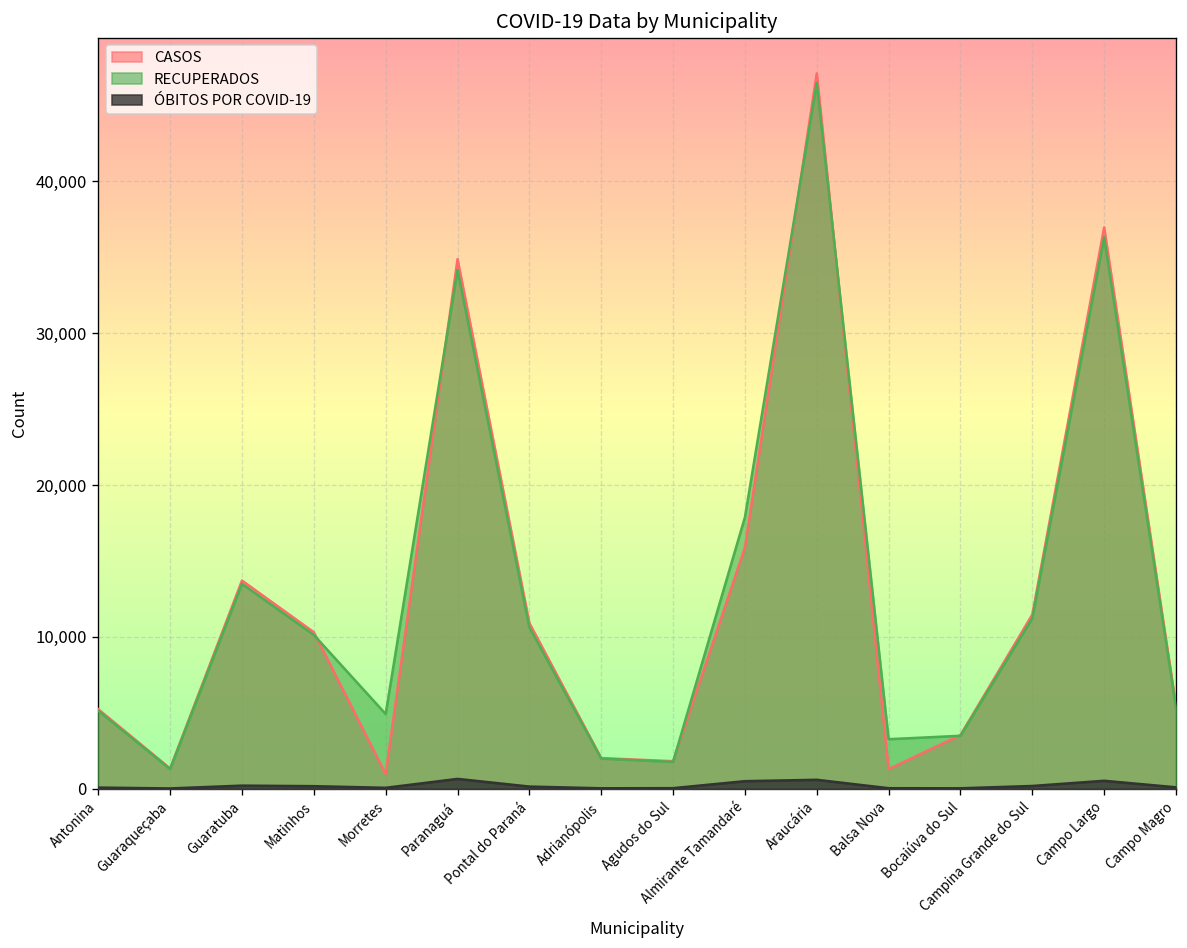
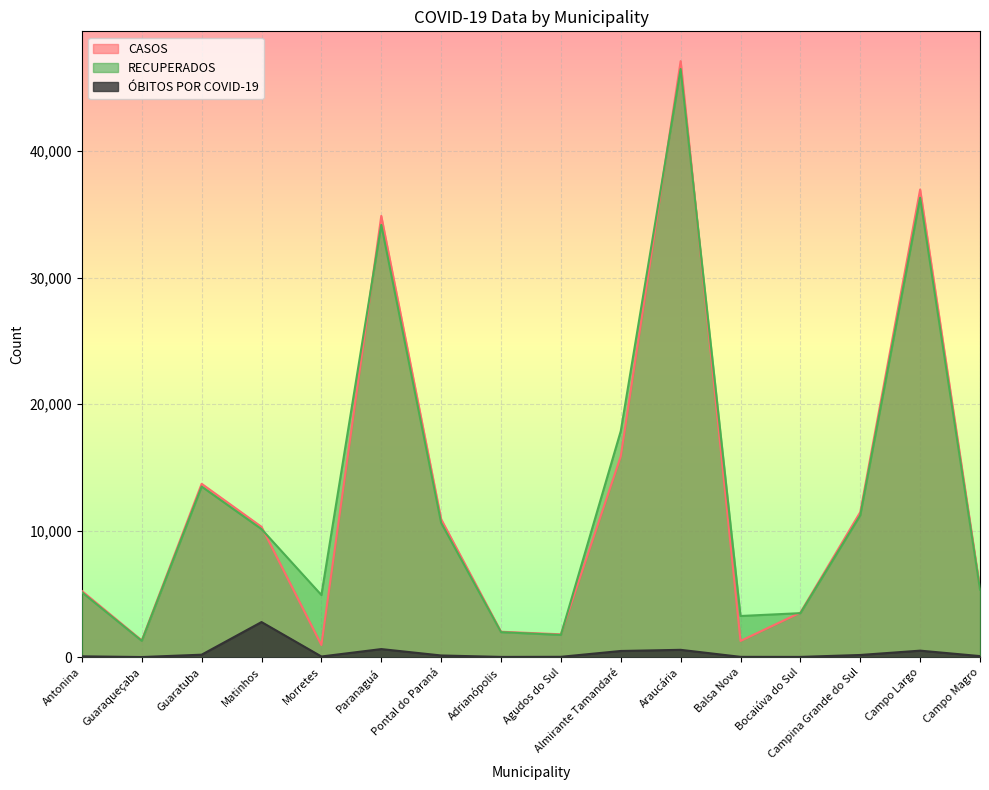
  {
    "CASOS": {
      "Guaratuba": "13,700",
      "Morretes": "1,000",
      "Paranaguá": "34,900",
      "Pontal do Paraná": "10,900",
      "Almirante Tamandaré": "15,900",
      "Araucária": "47,100",
      "Balsa Nova": "1,300",
      "Campina Grande do Sul": "11,500",
      "Campo Largo": "37,000"
    },
    "RECUPERADOS": {
      "Guaratuba": "13,500",
      "Morretes": "4,900",
      "Paranaguá": "34,200",
      "Pontal do Paraná": "10,600",
      "Almirante Tamandaré": "17,900",
      "Araucária": "46,500",
      "Balsa Nova": "3,300",
      "Campina Grande do Sul": "11,200",
      "Campo Largo": "36,300"
    },
    "ÓBITOS POR COVID-19": {
      "Antonina": "100",
      "Guaraqueçaba": "0",
      "Guaratuba": "200",
-     "Matinhos": "200",
+     "Matinhos": "2,800",
      "Morretes": "100",
      "Paranaguá": "600",
      "Pontal do Paraná": "100",
      "Adrianópolis": "0",
      "Agudos do Sul": "0",
      "Almirante Tamandaré": "500",
      "Araucária": "600",
      "Balsa Nova": "0",
      "Bocaiúva do Sul": "0",
      "Campina Grande do Sul": "200",
      "Campo Largo": "500",
      "Campo Magro": "100"
    }
  }
